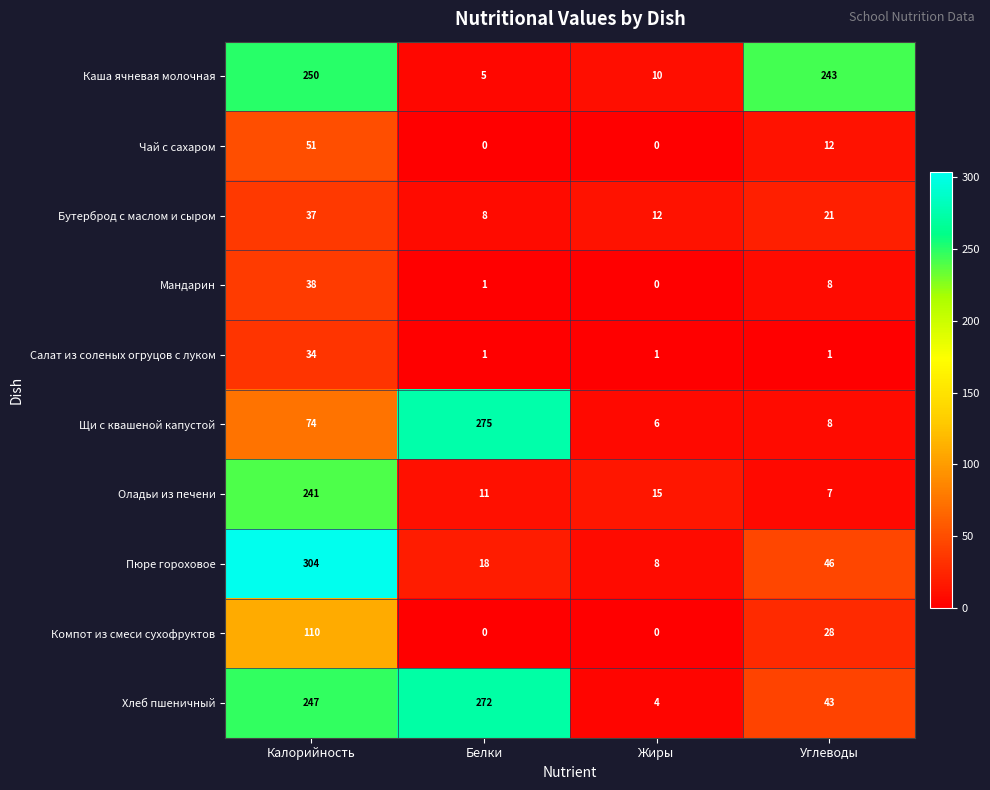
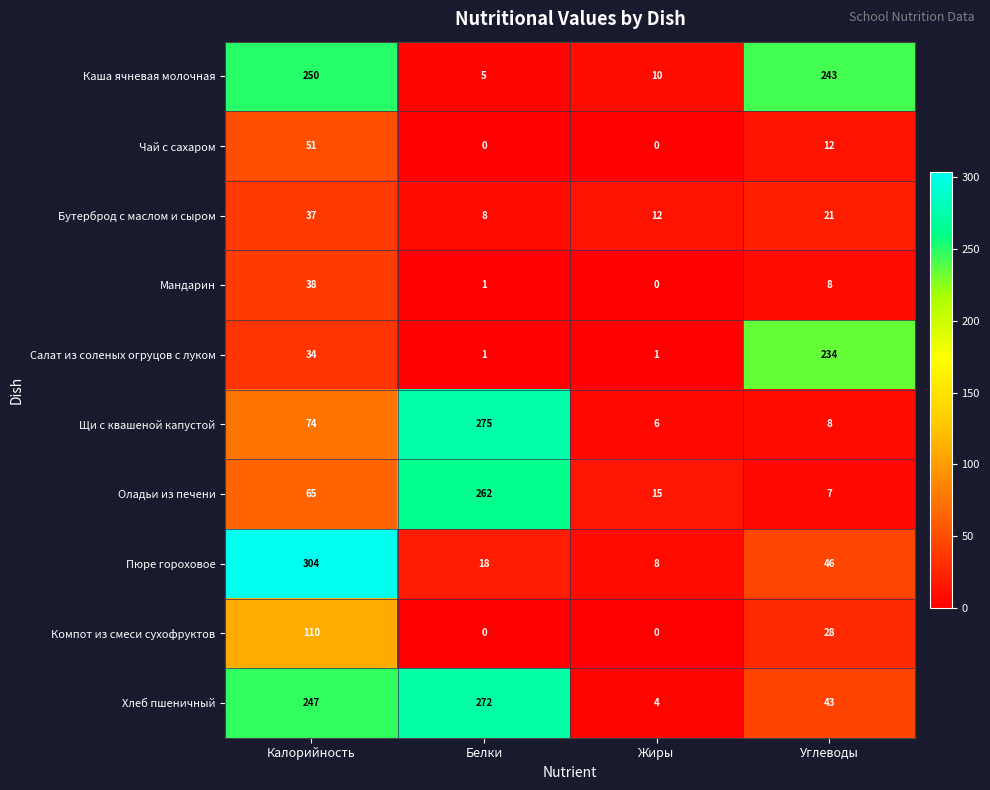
  {
    "Каша ячневая молочная": {
      "Калорийность": 250,
      "Белки": 5,
      "Жиры": 10,
      "Углеводы": 243
    },
    "Чай с сахаром": {
      "Калорийность": 51,
      "Белки": 0,
      "Жиры": 0,
      "Углеводы": 12
    },
    "Бутерброд с маслом и сыром": {
      "Калорийность": 37,
      "Белки": 8,
      "Жиры": 12,
      "Углеводы": 21
    },
    "Мандарин": {
      "Калорийность": 38,
      "Белки": 1,
      "Жиры": 0,
      "Углеводы": 8
    },
    "Салат из соленых огруцов с луком": {
      "Калорийность": 34,
      "Белки": 1,
      "Жиры": 1,
-     "Углеводы": 1
+     "Углеводы": 234
    },
    "Щи с квашеной капустой": {
      "Калорийность": 74,
      "Белки": 275,
      "Жиры": 6,
      "Углеводы": 8
    },
    "Оладьи из печени": {
-     "Калорийность": 241,
-     "Белки": 11,
+     "Калорийность": 65,
+     "Белки": 262,
      "Жиры": 15,
      "Углеводы": 7
    },
    "Пюре гороховое": {
      "Калорийность": 304,
      "Белки": 18,
      "Жиры": 8,
      "Углеводы": 46
    },
    "Компот из смеси сухофруктов": {
      "Калорийность": 110,
      "Белки": 0,
      "Жиры": 0,
      "Углеводы": 28
    },
    "Хлеб пшеничный": {
      "Калорийность": 247,
      "Белки": 272,
      "Жиры": 4,
      "Углеводы": 43
    }
  }
